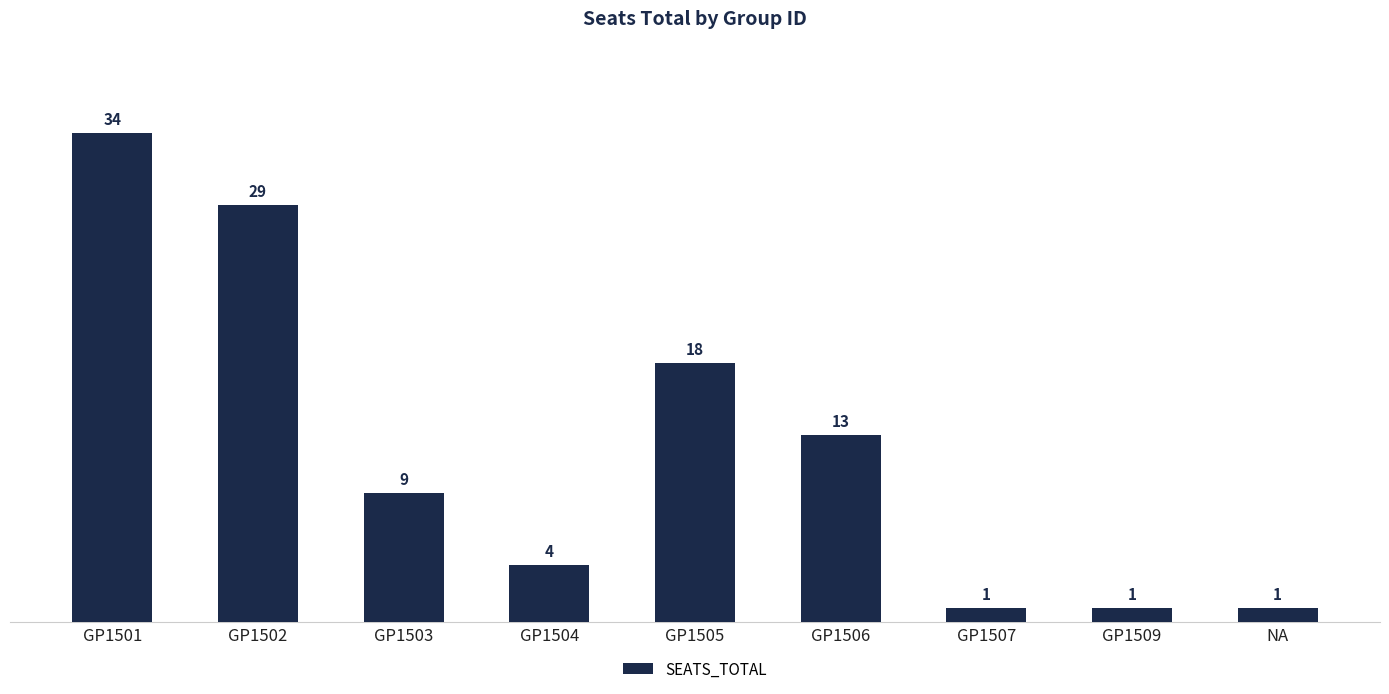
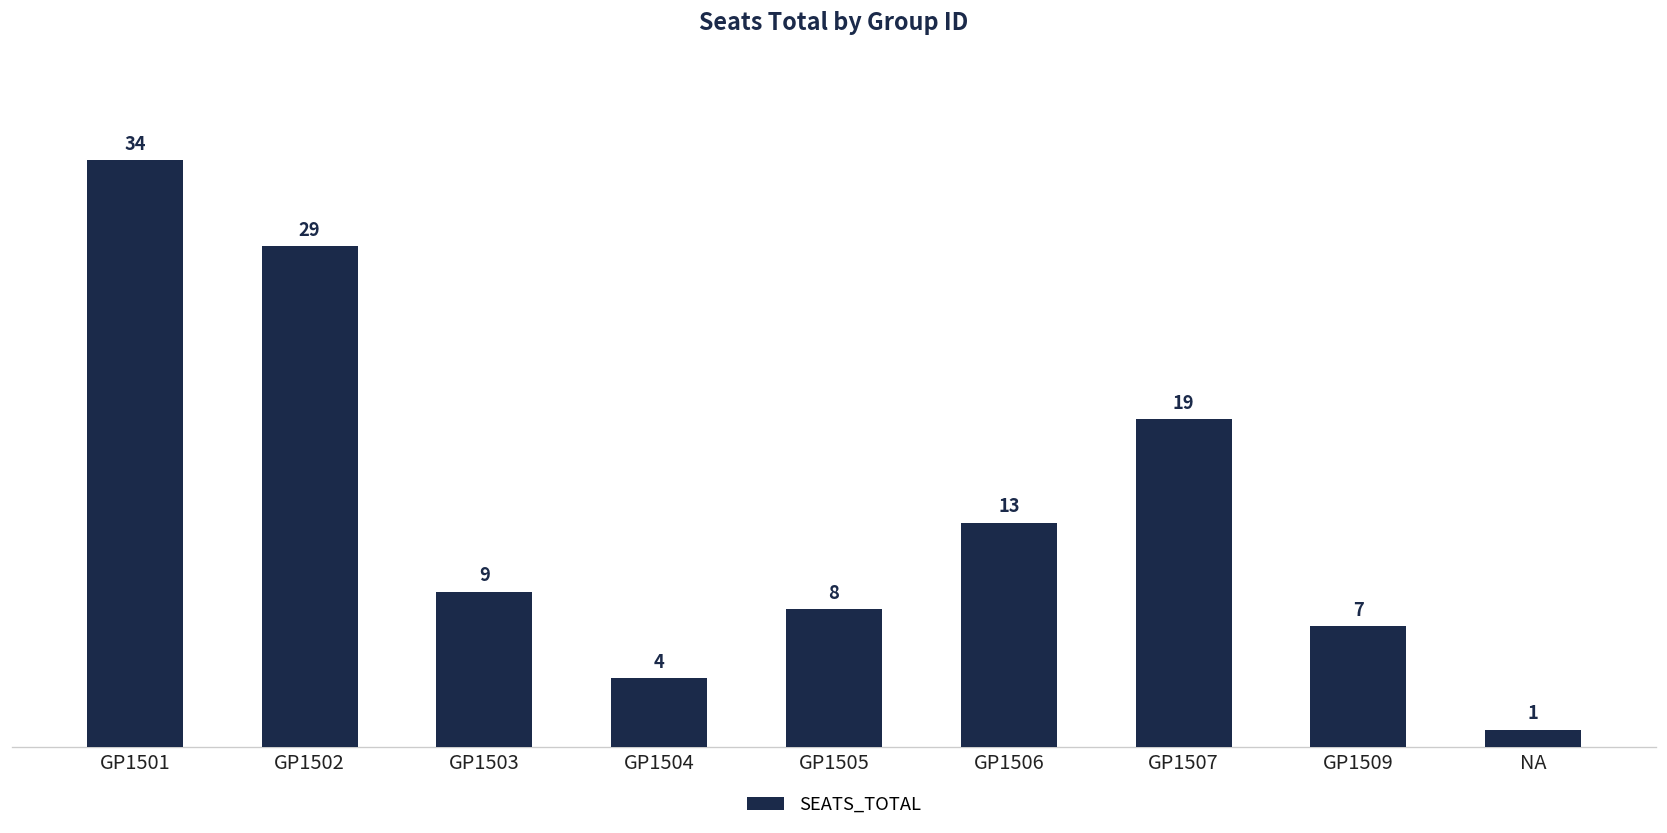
  {
    "GP1501": 34,
    "GP1502": 29,
    "GP1503": 9,
    "GP1504": 4,
-   "GP1505": 18,
+   "GP1505": 8,
    "GP1506": 13,
-   "GP1507": 1,
-   "GP1509": 1,
+   "GP1507": 19,
+   "GP1509": 7,
    "NA": 1
  }
